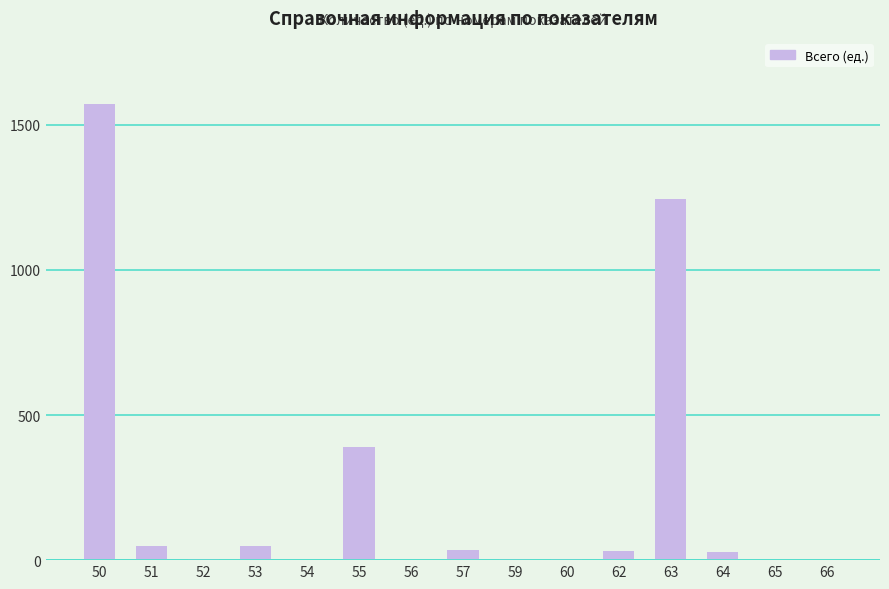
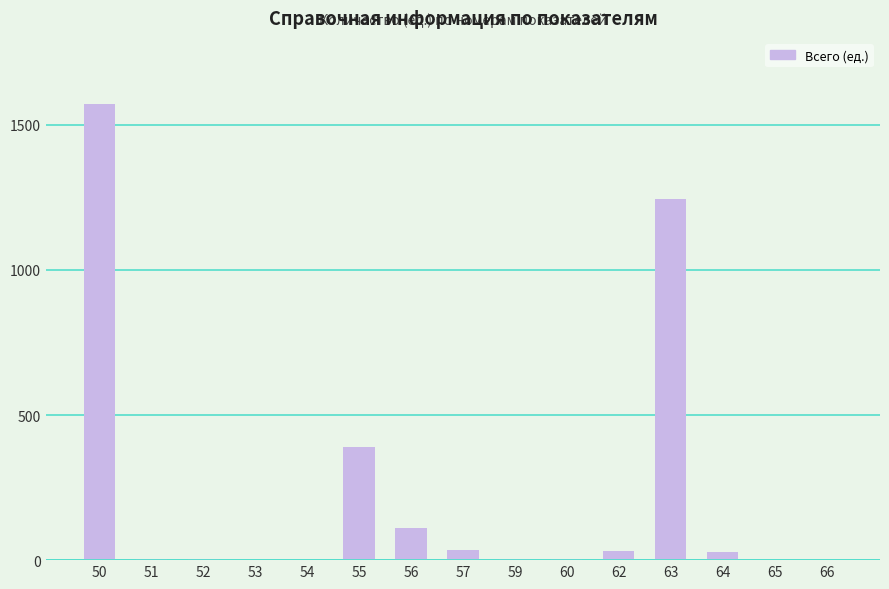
  {
    "50": 1570,
-   "51": 50,
-   "53": 50,
+   "51": 10,
+   "53": 0,
    "54": 0,
    "55": 390,
-   "56": 0,
+   "56": 110,
    "57": 40,
    "62": 30,
    "63": 1240,
    "64": 30,
    "65": 0,
    "66": 0
  }
